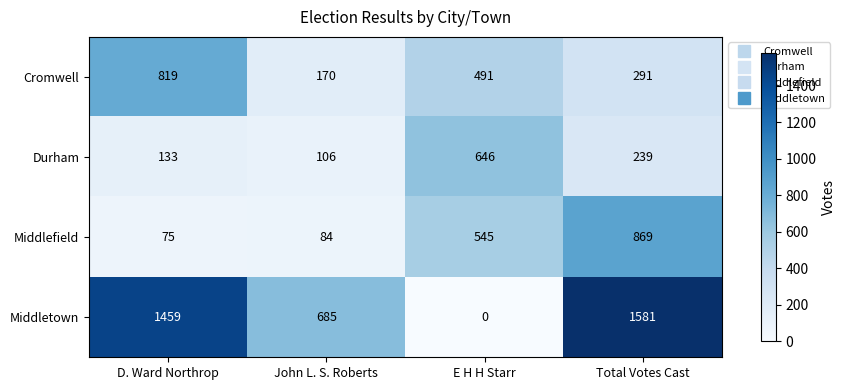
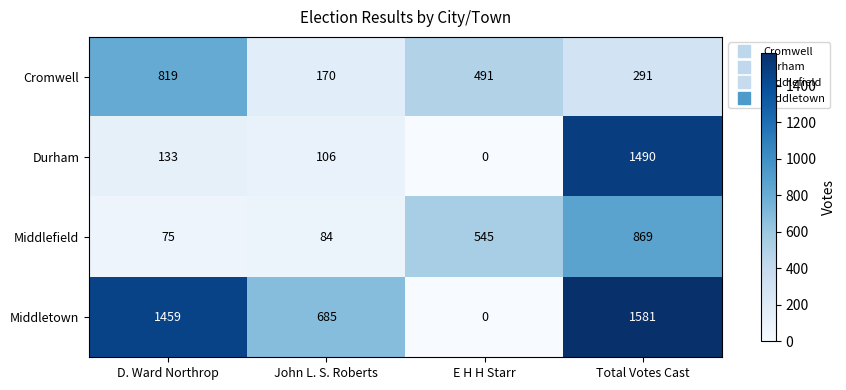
  {
    "Cromwell": {
      "D. Ward Northrop": 819,
      "John L. S. Roberts": 170,
      "E H H Starr": 491,
      "Total Votes Cast": 291
    },
    "Durham": {
      "D. Ward Northrop": 133,
      "John L. S. Roberts": 106,
-     "E H H Starr": 646,
-     "Total Votes Cast": 239
+     "E H H Starr": 0,
+     "Total Votes Cast": 1490
    },
    "Middlefield": {
      "D. Ward Northrop": 75,
      "John L. S. Roberts": 84,
      "E H H Starr": 545,
      "Total Votes Cast": 869
    },
    "Middletown": {
      "D. Ward Northrop": 1459,
      "John L. S. Roberts": 685,
      "E H H Starr": 0,
      "Total Votes Cast": 1581
    }
  }
